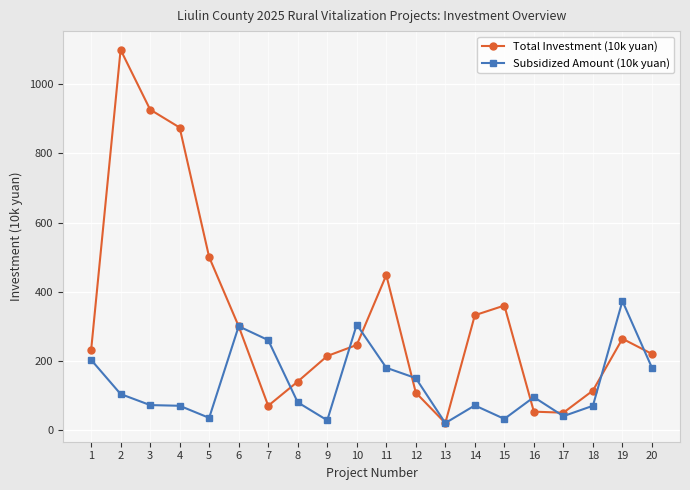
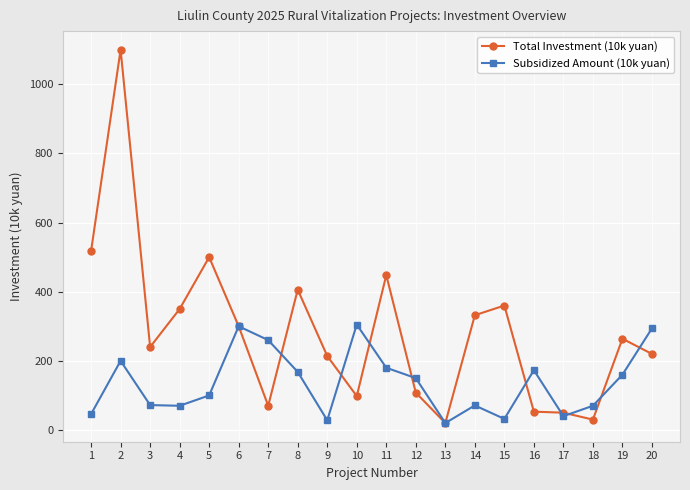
  {
    "Total Investment (10k yuan)": {
-     "1": 230,
+     "1": 520,
      "2": 1100,
-     "3": 930,
-     "4": 880,
+     "3": 240,
+     "4": 350,
      "5": 500,
      "7": 70,
-     "8": 140,
+     "8": 410,
      "9": 210,
-     "10": 250,
+     "10": 100,
      "11": 450,
      "12": 110,
      "14": 330,
      "15": 360,
      "16": 50,
      "17": 50,
-     "18": 110,
+     "18": 30,
      "19": 260,
      "20": 220
    },
    "Subsidized Amount (10k yuan)": {
-     "1": 200,
-     "2": 100,
+     "1": 50,
+     "2": 200,
      "3": 70,
      "4": 70,
-     "5": 40,
+     "5": 100,
      "7": 260,
-     "8": 80,
+     "8": 170,
      "9": 30,
      "10": 310,
      "11": 180,
      "12": 150,
      "14": 70,
      "15": 30,
-     "16": 100,
+     "16": 170,
      "17": 40,
      "18": 70,
-     "19": 370,
-     "20": 180
+     "19": 160,
+     "20": 290
    }
  }
